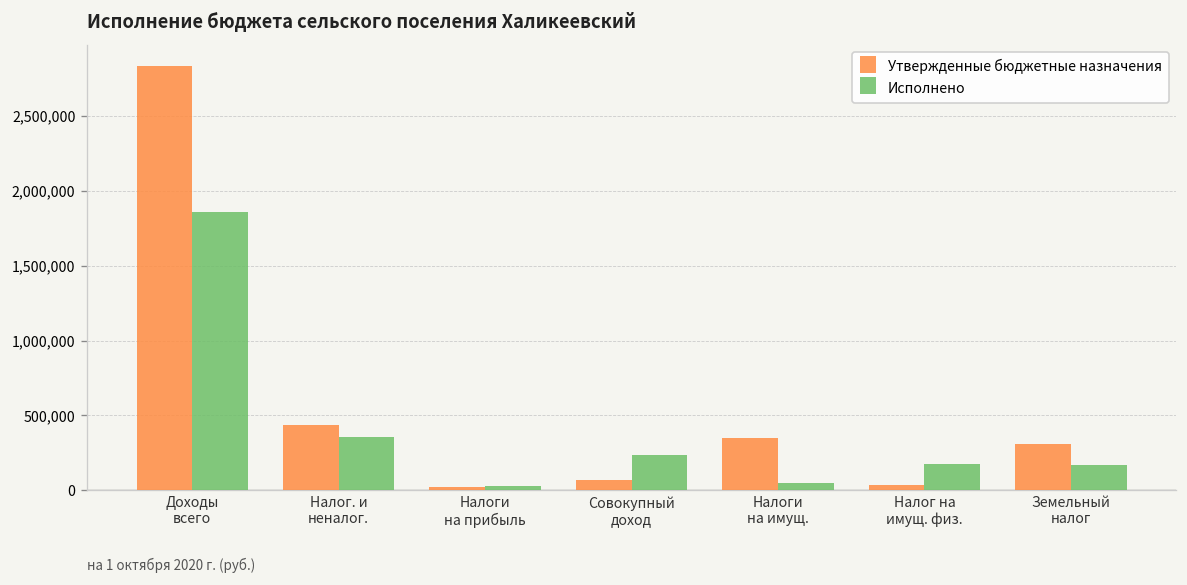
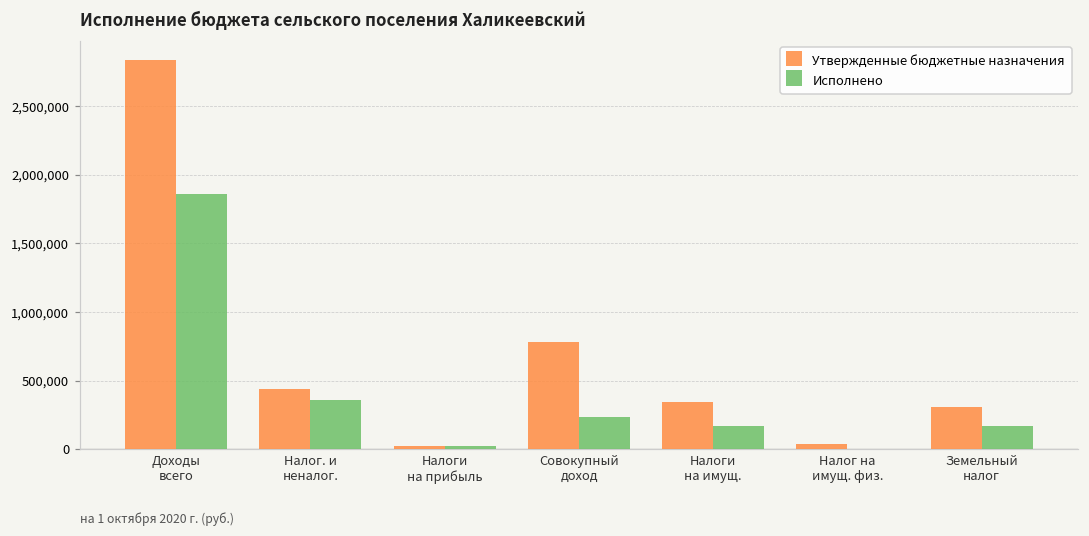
  {
    "Утвержденные бюджетные назначения": {
      "Доходы всего": "2,830,000",
      "Налог. и неналог.": "440,000",
      "Налоги на прибыль": "30,000",
-     "Совокупный доход": "70,000",
+     "Совокупный доход": "780,000",
      "Налоги на имущ.": "350,000",
      "Налог на имущ. физ.": "40,000",
      "Земельный налог": "310,000"
    },
    "Исполнено": {
      "Доходы всего": "1,860,000",
      "Налог. и неналог.": "360,000",
      "Налоги на прибыль": "30,000",
      "Совокупный доход": "240,000",
-     "Налоги на имущ.": "50,000",
-     "Налог на имущ. физ.": "170,000",
+     "Налоги на имущ.": "170,000",
+     "Налог на имущ. физ.": "0",
      "Земельный налог": "170,000"
    }
  }
